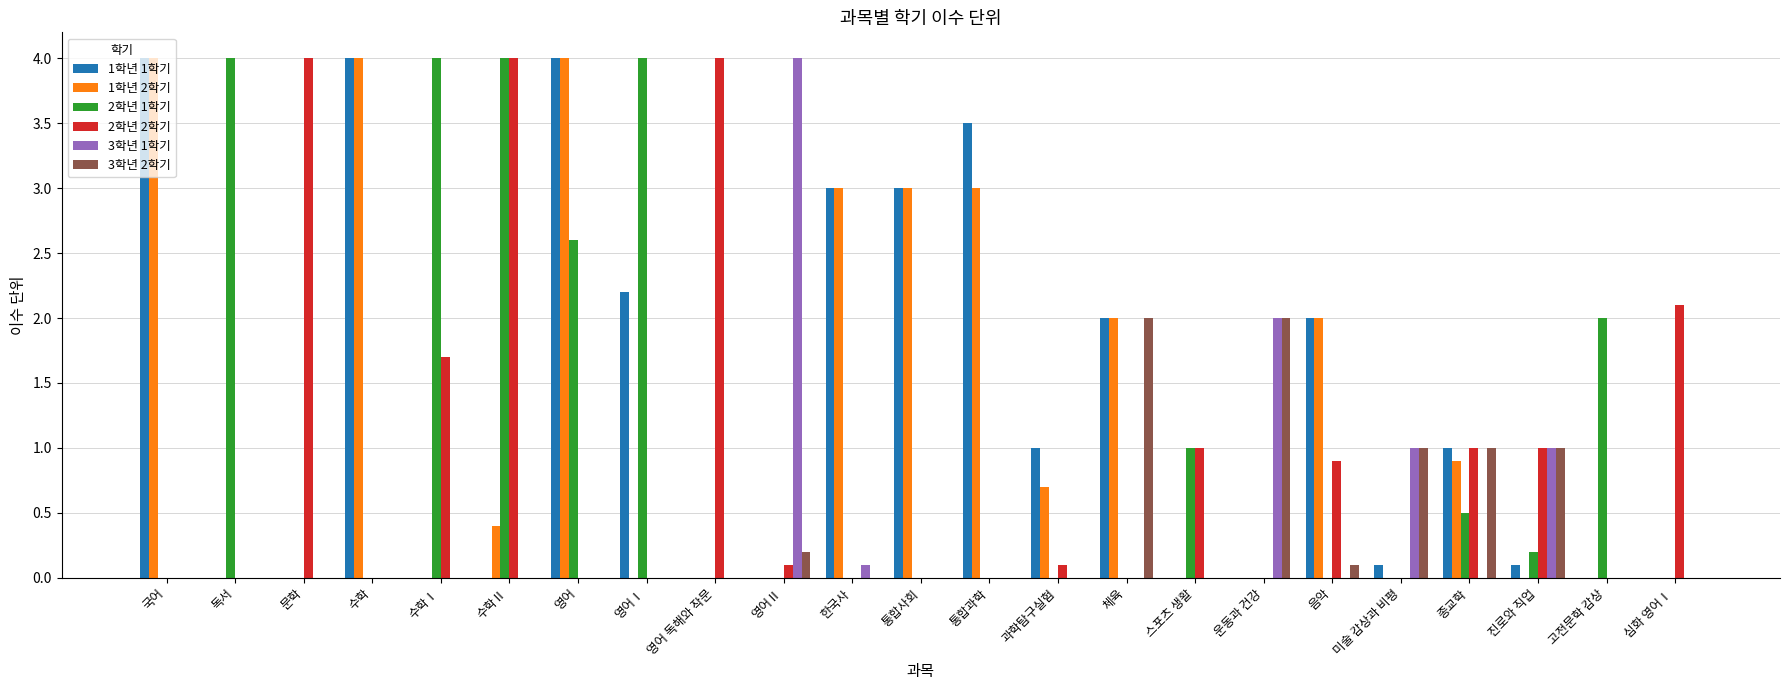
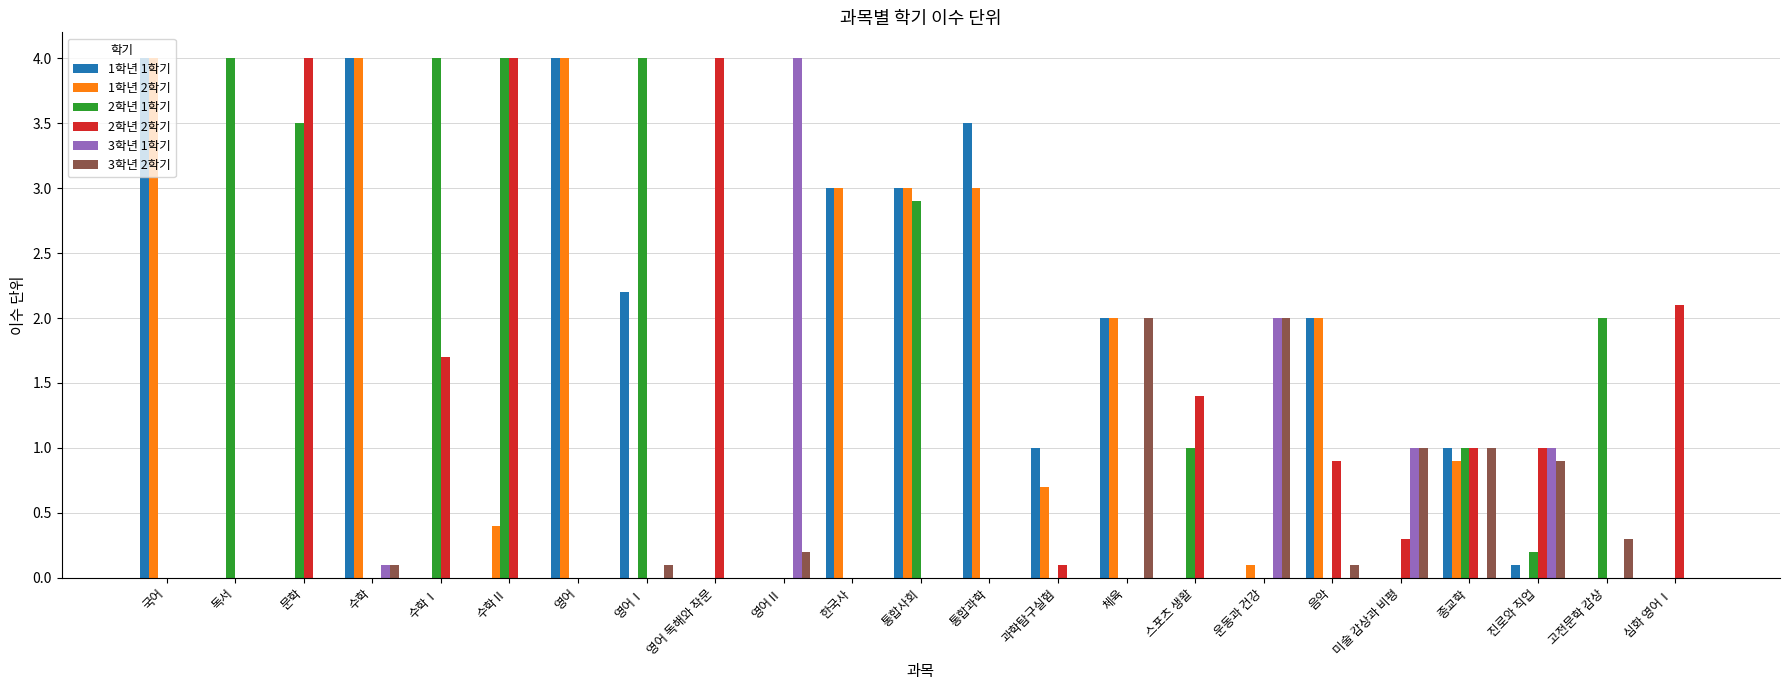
  {
    "1학년 1학기": {
      "독서": 0.0,
      "문학": 0.0,
      "수학": 4.0,
      "수학Ⅰ": 0.0,
      "수학Ⅱ": 0.0,
      "영어": 4.0,
      "영어Ⅰ": 2.2,
      "영어 독해와 작문": 0.0,
      "영어Ⅱ": 0.0,
      "한국사": 3.0,
      "통합사회": 3.0,
      "통합과학": 3.5,
      "과학탐구실험": 1.0,
      "체육": 2.0,
      "스포츠 생활": 0.0,
      "운동과 건강": 0.0,
      "음악": 2.0,
-     "미술 감상과 비평": 0.1,
+     "미술 감상과 비평": 0.0,
      "종교학": 1.0,
      "진로와 직업": 0.1,
      "고전문학 감상": 0.0,
      "심화 영어Ⅰ": 0.0
    },
    "1학년 2학기": {
      "독서": 0.0,
      "문학": 0.0,
      "수학": 4.0,
      "수학Ⅰ": 0.0,
      "수학Ⅱ": 0.4,
      "영어": 4.0,
      "영어Ⅰ": 0.0,
      "영어 독해와 작문": 0.0,
      "영어Ⅱ": 0.0,
      "한국사": 3.0,
      "통합사회": 3.0,
      "통합과학": 3.0,
      "과학탐구실험": 0.7,
      "체육": 2.0,
      "스포츠 생활": 0.0,
-     "운동과 건강": 0.0,
+     "운동과 건강": 0.1,
      "음악": 2.0,
      "미술 감상과 비평": 0.0,
      "종교학": 0.9,
      "진로와 직업": 0.0,
      "고전문학 감상": 0.0,
      "심화 영어Ⅰ": 0.0
    },
    "2학년 1학기": {
      "국어": 0.0,
      "독서": 4.0,
-     "문학": 0.0,
+     "문학": 3.5,
      "수학": 0.0,
      "수학Ⅰ": 4.0,
      "수학Ⅱ": 4.0,
-     "영어": 2.6,
+     "영어": 0.0,
      "영어Ⅰ": 4.0,
      "영어 독해와 작문": 0.0,
      "영어Ⅱ": 0.0,
      "한국사": 0.0,
-     "통합사회": 0.0,
+     "통합사회": 2.9,
      "통합과학": 0.0,
      "과학탐구실험": 0.0,
      "체육": 0.0,
      "스포츠 생활": 1.0,
      "운동과 건강": 0.0,
      "음악": 0.0,
      "미술 감상과 비평": 0.0,
-     "종교학": 0.5,
+     "종교학": 1.0,
      "진로와 직업": 0.2,
      "고전문학 감상": 2.0,
      "심화 영어Ⅰ": 0.0
    },
    "2학년 2학기": {
      "국어": 0.0,
      "독서": 0.0,
      "문학": 4.0,
      "수학": 0.0,
      "수학Ⅰ": 1.7,
      "수학Ⅱ": 4.0,
      "영어": 0.0,
      "영어Ⅰ": 0.0,
      "영어 독해와 작문": 4.0,
-     "영어Ⅱ": 0.1,
+     "영어Ⅱ": 0.0,
      "한국사": 0.0,
      "통합사회": 0.0,
      "통합과학": 0.0,
      "과학탐구실험": 0.1,
      "체육": 0.0,
-     "스포츠 생활": 1.0,
+     "스포츠 생활": 1.4,
      "운동과 건강": 0.0,
      "음악": 0.9,
-     "미술 감상과 비평": 0.0,
+     "미술 감상과 비평": 0.3,
      "종교학": 1.0,
      "진로와 직업": 1.0,
      "고전문학 감상": 0.0,
      "심화 영어Ⅰ": 2.1
    },
    "3학년 1학기": {
      "국어": 0.0,
      "독서": 0.0,
      "문학": 0.0,
-     "수학": 0.0,
+     "수학": 0.1,
      "수학Ⅰ": 0.0,
      "수학Ⅱ": 0.0,
      "영어": 0.0,
      "영어Ⅰ": 0.0,
      "영어 독해와 작문": 0.0,
      "영어Ⅱ": 4.0,
-     "한국사": 0.1,
+     "한국사": 0.0,
      "통합사회": 0.0,
      "통합과학": 0.0,
      "과학탐구실험": 0.0,
      "체육": 0.0,
      "스포츠 생활": 0.0,
      "운동과 건강": 2.0,
      "음악": 0.0,
      "미술 감상과 비평": 1.0,
      "종교학": 0.0,
      "진로와 직업": 1.0,
      "고전문학 감상": 0.0,
      "심화 영어Ⅰ": 0.0
    },
    "3학년 2학기": {
      "국어": 0.0,
      "독서": 0.0,
      "문학": 0.0,
-     "수학": 0.0,
+     "수학": 0.1,
      "수학Ⅰ": 0.0,
      "수학Ⅱ": 0.0,
      "영어": 0.0,
-     "영어Ⅰ": 0.0,
+     "영어Ⅰ": 0.1,
      "영어 독해와 작문": 0.0,
      "영어Ⅱ": 0.2,
      "한국사": 0.0,
      "통합사회": 0.0,
      "통합과학": 0.0,
      "과학탐구실험": 0.0,
      "체육": 2.0,
      "스포츠 생활": 0.0,
      "운동과 건강": 2.0,
      "음악": 0.1,
      "미술 감상과 비평": 1.0,
      "종교학": 1.0,
-     "진로와 직업": 1.0,
-     "고전문학 감상": 0.0,
+     "진로와 직업": 0.9,
+     "고전문학 감상": 0.3,
      "심화 영어Ⅰ": 0.0
    }
  }
